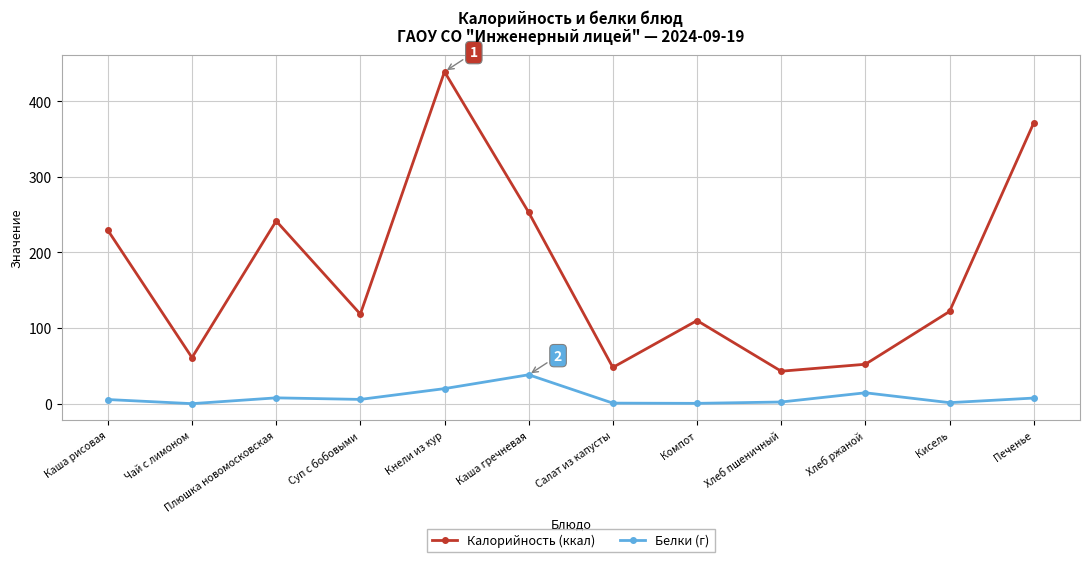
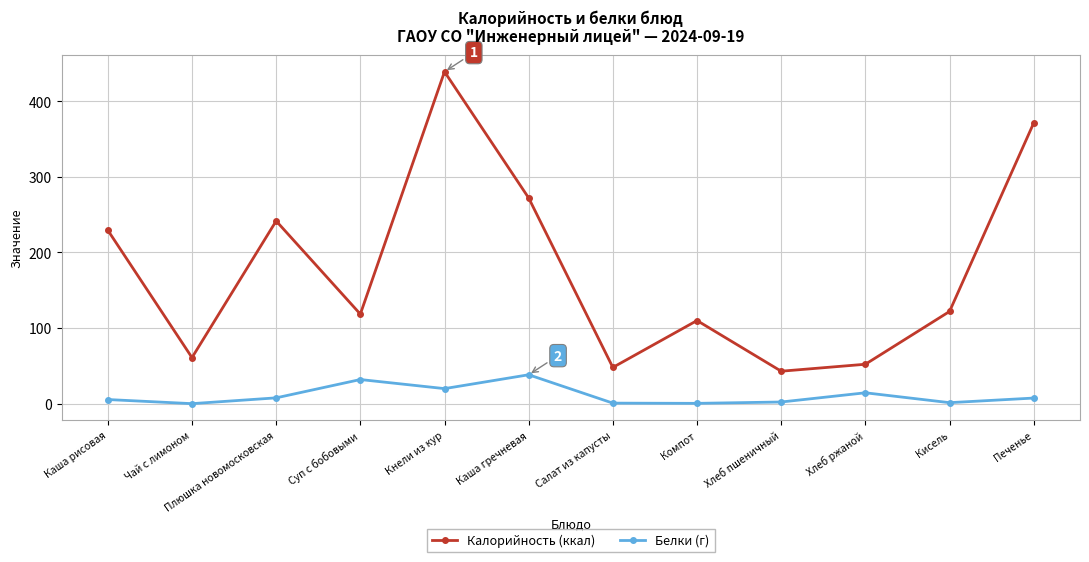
  {
    "Калорийность (ккал)": {
      "Каша рисовая": 230,
      "Чай с лимоном": 60,
      "Плюшка новомосковская": 240,
      "Суп с бобовыми": 120,
      "Кнели из кур": 440,
-     "Каша гречневая": 250,
+     "Каша гречневая": 270,
      "Салат из капусты": 50,
      "Компот": 110,
      "Хлеб пшеничный": 40,
      "Хлеб ржаной": 50,
      "Кисель": 120,
      "Печенье": 370
    },
    "Белки (г)": {
      "Каша рисовая": 10,
      "Чай с лимоном": 0,
      "Плюшка новомосковская": 10,
-     "Суп с бобовыми": 10,
+     "Суп с бобовыми": 30,
      "Кнели из кур": 20,
      "Каша гречневая": 40,
      "Салат из капусты": 0,
      "Компот": 0,
      "Хлеб пшеничный": 0,
      "Хлеб ржаной": 10,
      "Кисель": 0,
      "Печенье": 10
    }
  }
